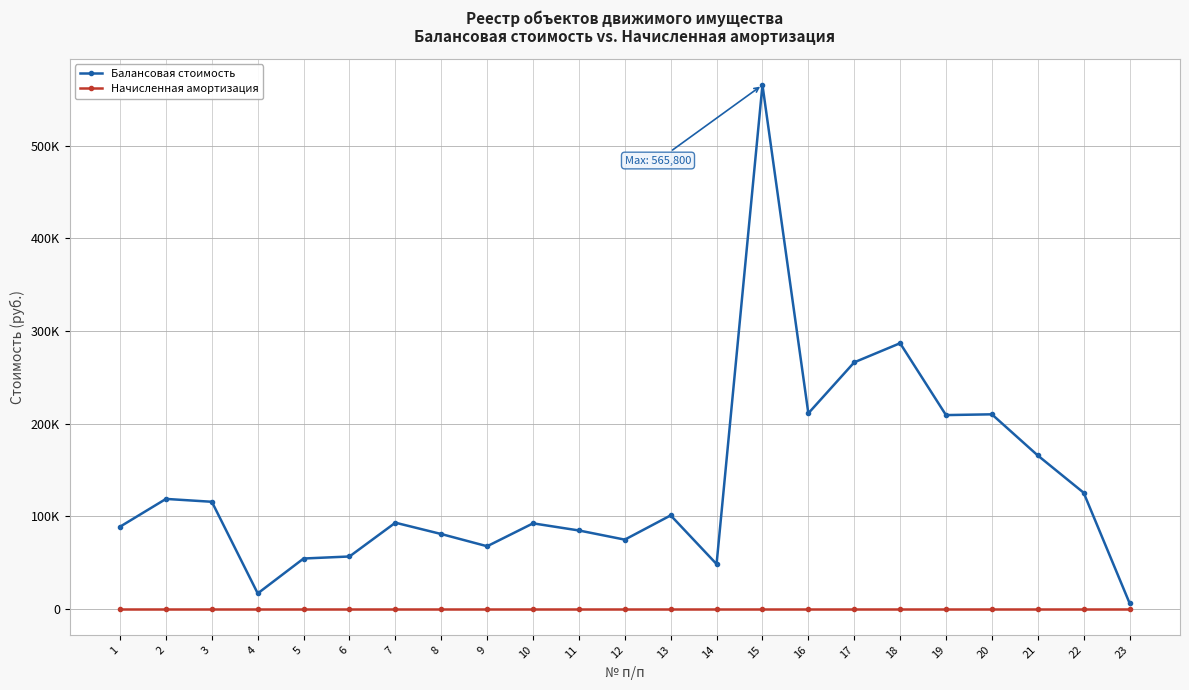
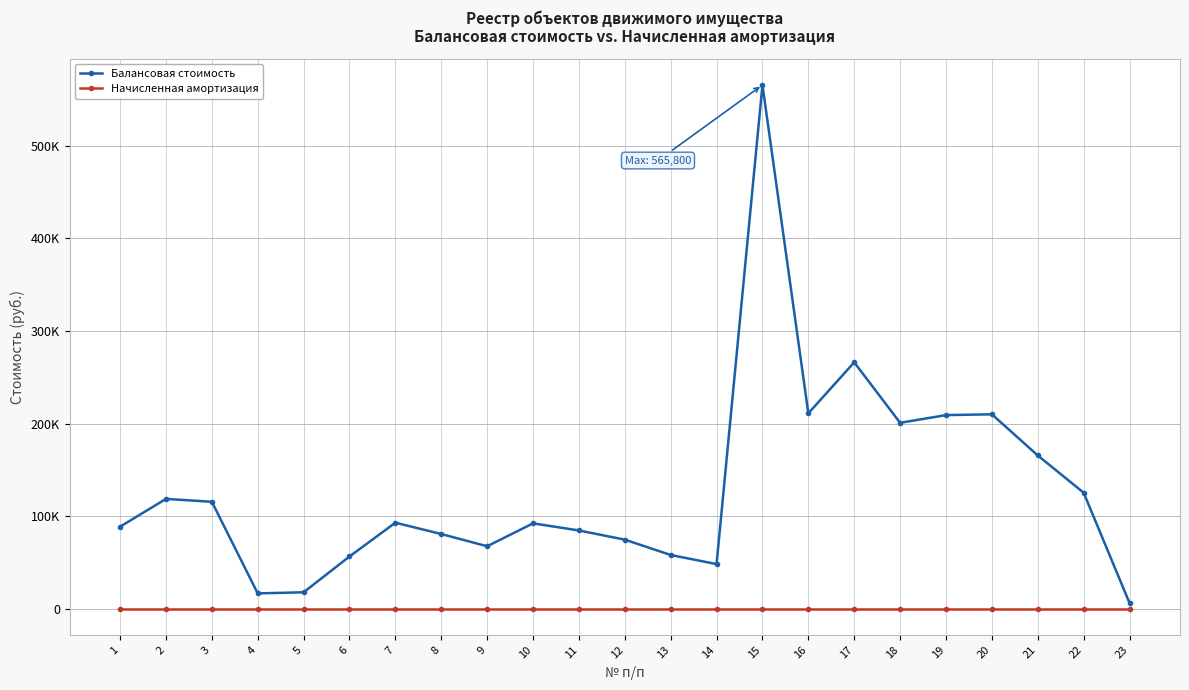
  {
    "Балансовая стоимость": {
      "1": 90000,
      "2": 120000,
      "3": 120000,
      "4": 20000,
-     "5": 50000,
+     "5": 20000,
      "6": 60000,
      "7": 90000,
      "8": 80000,
      "9": 70000,
      "10": 90000,
      "11": 80000,
      "12": 70000,
-     "13": 100000,
+     "13": 60000,
      "14": 50000,
      "16": 210000,
      "17": 270000,
-     "18": 290000,
+     "18": 200000,
      "19": 210000,
      "20": 210000,
      "21": 170000,
      "22": 130000,
      "23": 10000
    },
    "Начисленная амортизация": {
      "1": 0,
      "2": 0,
      "3": 0,
      "4": 0,
      "5": 0,
      "6": 0,
      "7": 0,
      "8": 0,
      "9": 0,
      "10": 0,
      "11": 0,
      "12": 0,
      "13": 0,
      "14": 0,
      "15": 0,
      "16": 0,
      "17": 0,
      "18": 0,
      "19": 0,
      "20": 0,
      "21": 0,
      "22": 0,
      "23": 0
    }
  }
